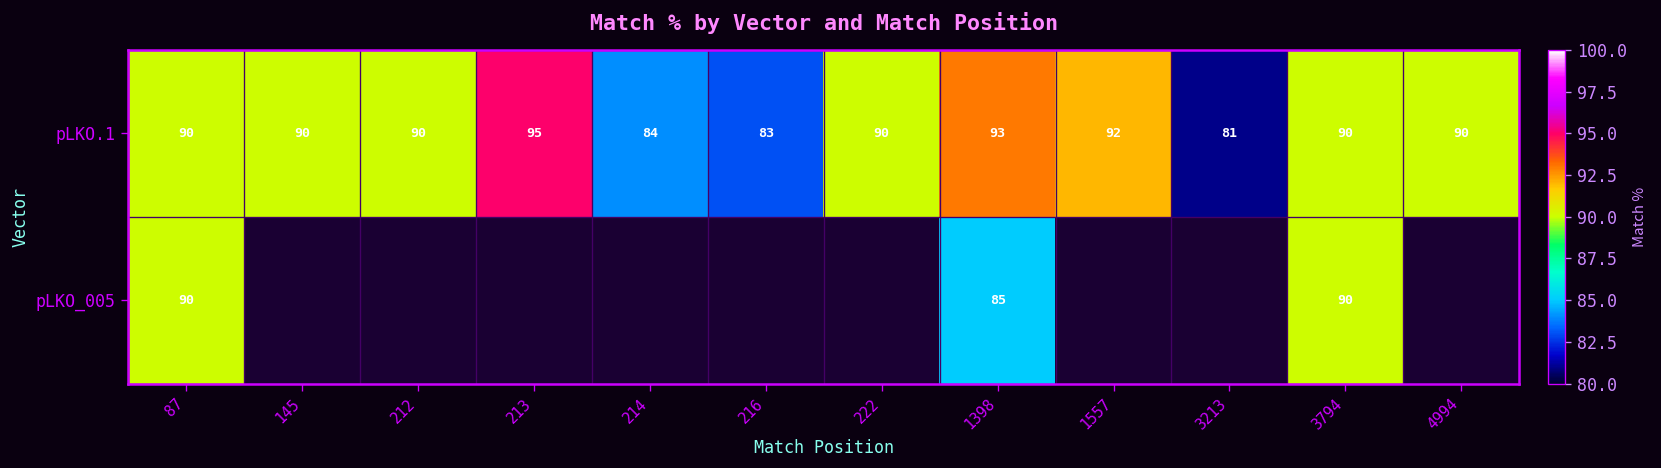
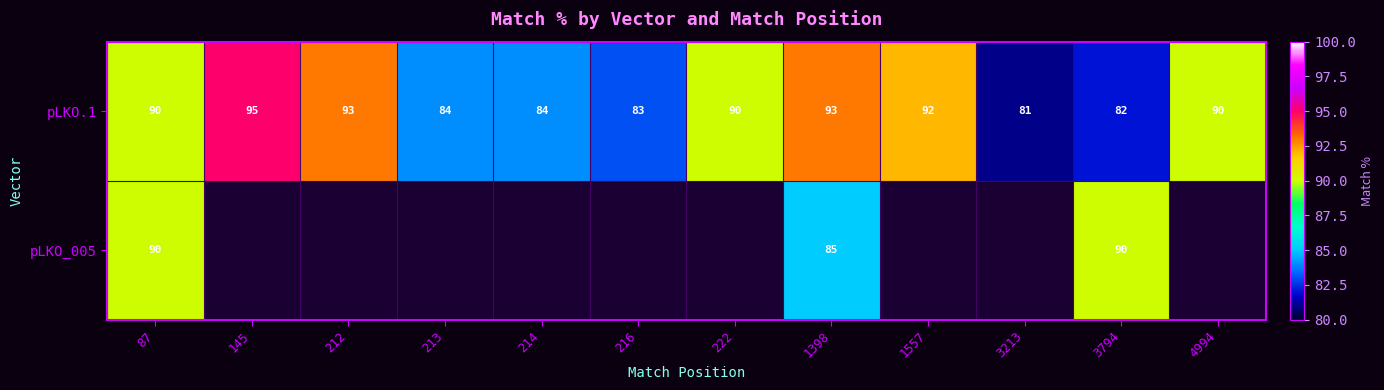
  {
    "pLKO.1": {
      "87": 90,
-     "145": 90,
-     "212": 90,
-     "213": 95,
+     "145": 95,
+     "212": 93,
+     "213": 84,
      "214": 84,
      "216": 83,
      "222": 90,
      "1398": 93,
      "1557": 92,
      "3213": 81,
-     "3794": 90,
+     "3794": 82,
      "4994": 90
    },
    "pLKO_005": {
      "87": 90,
      "1398": 85,
      "3794": 90
    }
  }
